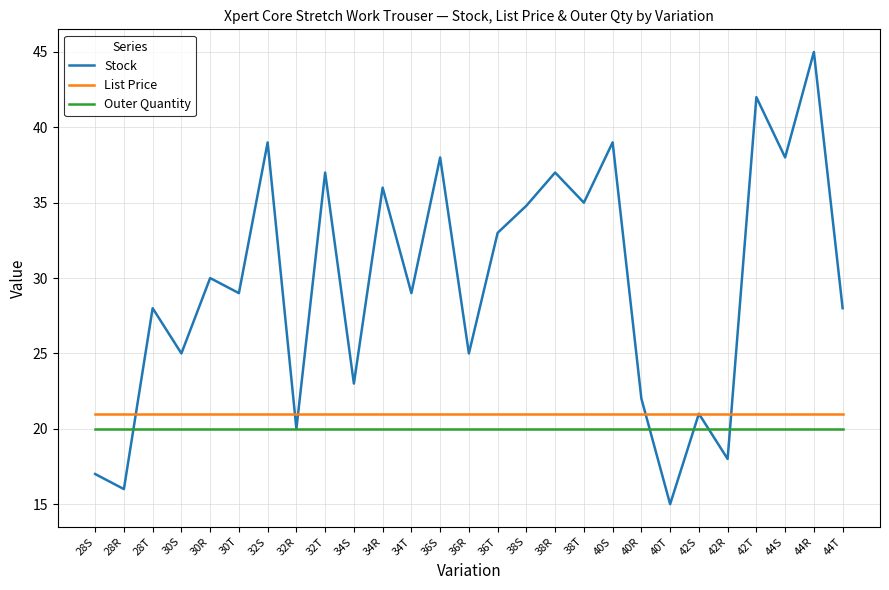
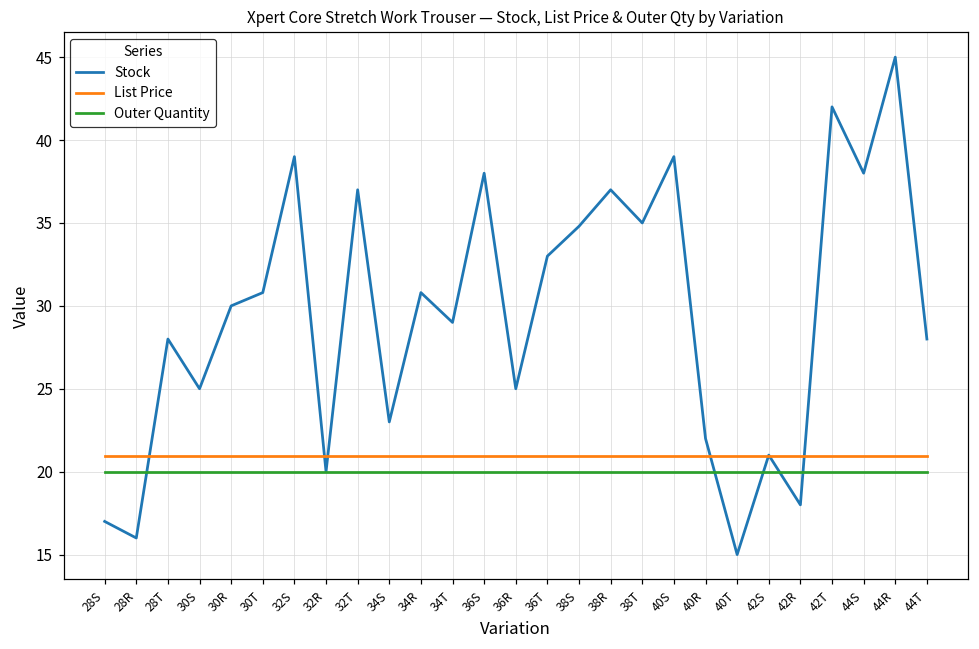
  {
    "Stock": {
      "28S": 17.0,
      "28R": 16.0,
      "28T": 28.0,
      "30S": 25.0,
      "30R": 30.0,
-     "30T": 29.0,
+     "30T": 30.8,
      "32S": 39.0,
      "32T": 37.0,
      "34S": 23.0,
-     "34R": 36.0,
+     "34R": 30.8,
      "34T": 29.0,
      "36S": 38.0,
      "36R": 25.0,
      "36T": 33.0,
      "38S": 34.8,
      "38R": 37.0,
      "38T": 35.0,
      "40S": 39.0,
      "40R": 22.0,
      "40T": 15.0,
      "42R": 18.0,
      "42T": 42.0,
      "44S": 38.0,
      "44R": 45.0,
      "44T": 28.0
    },
    "List Price": {
      "28S": 21.0,
      "28R": 21.0,
      "28T": 21.0,
      "30S": 21.0,
      "30R": 21.0,
      "30T": 21.0,
      "32S": 21.0,
      "32R": 21.0,
      "32T": 21.0,
      "34S": 21.0,
      "34R": 21.0,
      "34T": 21.0,
      "36S": 21.0,
      "36R": 21.0,
      "36T": 21.0,
      "38S": 21.0,
      "38R": 21.0,
      "38T": 21.0,
      "40S": 21.0,
      "40R": 21.0,
      "40T": 21.0,
      "42R": 21.0,
      "42T": 21.0,
      "44S": 21.0,
      "44R": 21.0,
      "44T": 21.0
    },
    "Outer Quantity": {
      "28S": 20.0,
      "28R": 20.0,
      "28T": 20.0,
      "30S": 20.0,
      "30R": 20.0,
      "30T": 20.0,
      "32S": 20.0,
      "32T": 20.0,
      "34S": 20.0,
      "34R": 20.0,
      "34T": 20.0,
      "36S": 20.0,
      "36R": 20.0,
      "36T": 20.0,
      "38S": 20.0,
      "38R": 20.0,
      "38T": 20.0,
      "40S": 20.0,
      "40R": 20.0,
      "40T": 20.0,
      "42S": 20.0,
      "42R": 20.0,
      "42T": 20.0,
      "44S": 20.0,
      "44R": 20.0,
      "44T": 20.0
    }
  }
